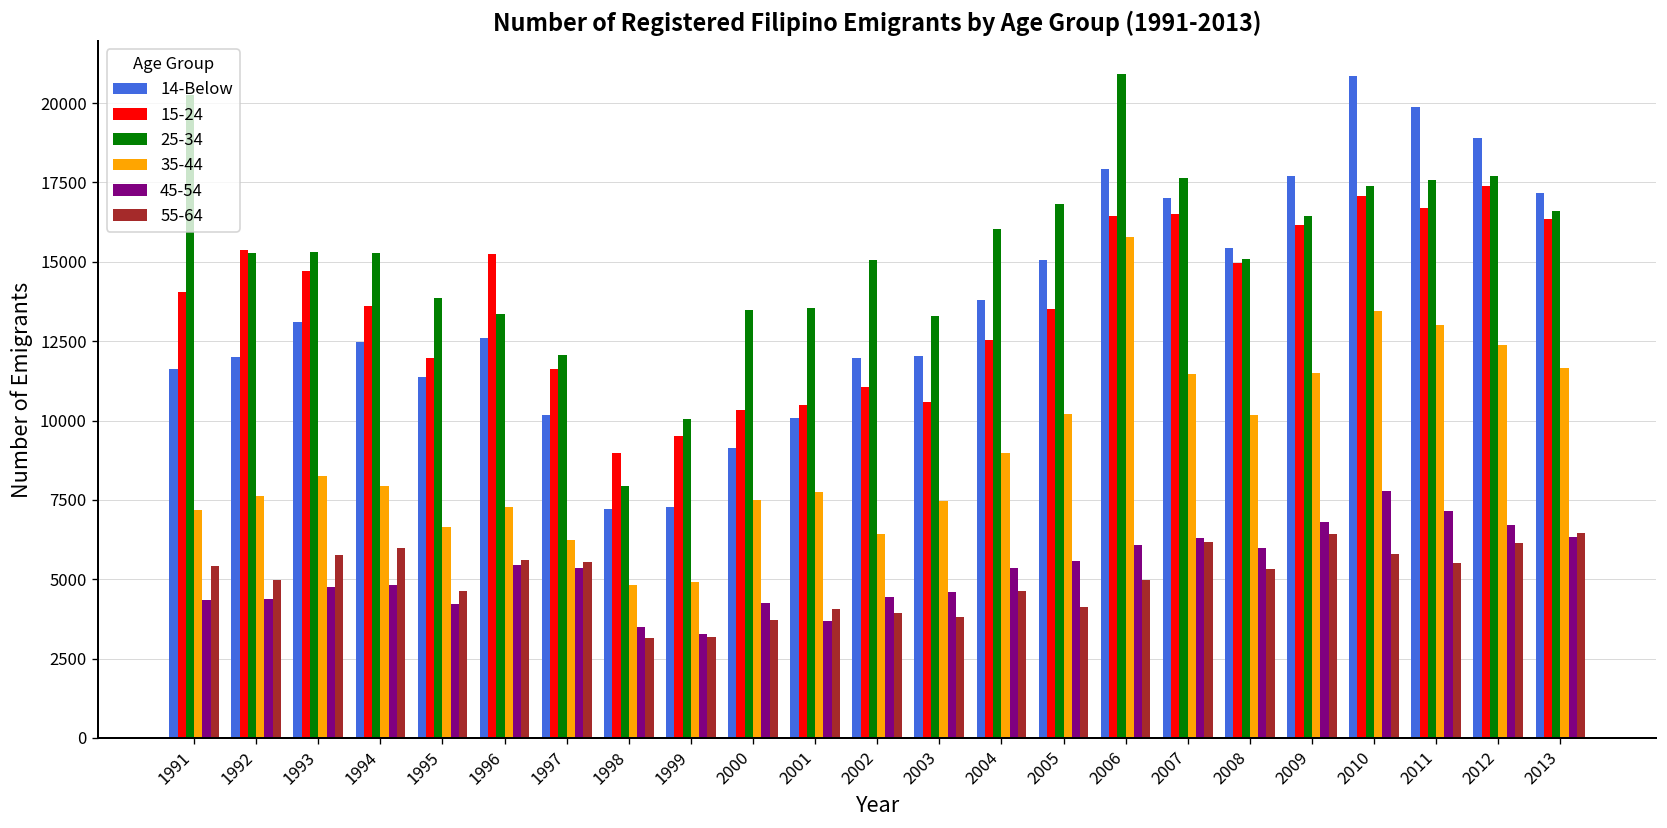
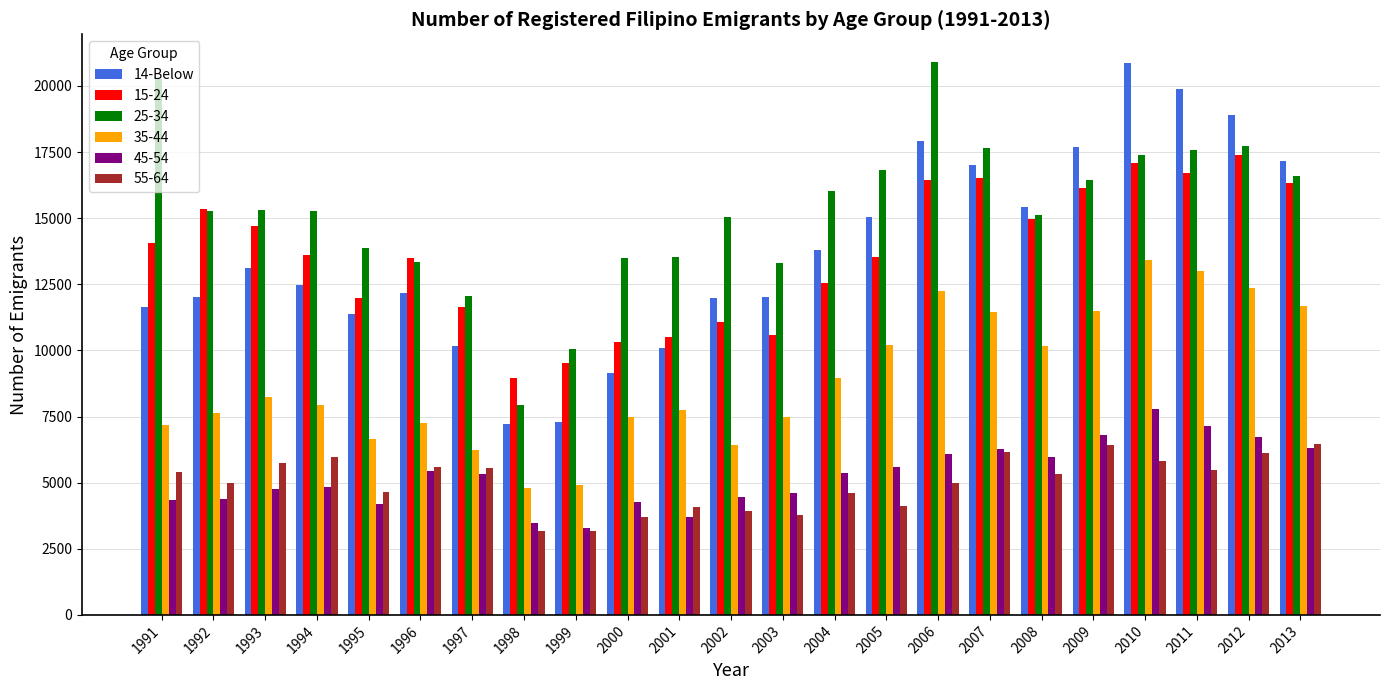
  {
    "14-Below": {
      "1991": 11600,
      "1992": 12000,
      "1993": 13100,
      "1994": 12500,
      "1995": 11400,
-     "1996": 12600,
+     "1996": 12200,
      "1997": 10200,
      "1998": 7200,
      "1999": 7300,
      "2000": 9100,
      "2001": 10100,
      "2002": 12000,
      "2003": 12000,
      "2004": 13800,
      "2005": 15100,
      "2006": 17900,
      "2007": 17000,
      "2008": 15400,
      "2009": 17700,
      "2010": 20900,
      "2011": 19900,
      "2012": 18900,
      "2013": 17200
    },
    "15-24": {
      "1991": 14000,
      "1992": 15400,
      "1993": 14700,
      "1994": 13600,
      "1995": 12000,
-     "1996": 15200,
+     "1996": 13500,
      "1997": 11600,
      "1998": 9000,
      "1999": 9500,
      "2000": 10300,
      "2001": 10500,
      "2002": 11100,
      "2003": 10600,
      "2004": 12500,
      "2005": 13500,
      "2006": 16400,
      "2007": 16500,
      "2008": 15000,
      "2009": 16200,
      "2010": 17100,
      "2011": 16700,
      "2012": 17400,
      "2013": 16300
    },
    "25-34": {
      "1992": 15300,
      "1993": 15300,
      "1994": 15300,
      "1995": 13900,
      "1996": 13400,
      "1997": 12100,
      "1998": 7900,
      "1999": 10000,
      "2000": 13500,
      "2001": 13500,
      "2002": 15000,
      "2003": 13300,
      "2004": 16000,
      "2005": 16800,
      "2006": 20900,
      "2007": 17600,
      "2008": 15100,
      "2009": 16400,
      "2010": 17400,
      "2011": 17600,
      "2012": 17700,
      "2013": 16600
    },
    "35-44": {
      "1991": 7200,
      "1992": 7600,
      "1993": 8300,
      "1994": 7900,
      "1995": 6600,
      "1996": 7300,
      "1997": 6200,
      "1998": 4800,
      "1999": 4900,
      "2000": 7500,
      "2001": 7700,
      "2002": 6400,
      "2003": 7500,
      "2004": 9000,
      "2005": 10200,
-     "2006": 15800,
+     "2006": 12300,
      "2007": 11500,
      "2008": 10200,
      "2009": 11500,
      "2010": 13400,
      "2011": 13000,
      "2012": 12400,
      "2013": 11700
    },
    "45-54": {
      "1991": 4300,
      "1992": 4400,
      "1993": 4800,
      "1994": 4800,
      "1995": 4200,
      "1996": 5400,
      "1997": 5300,
      "1998": 3500,
      "1999": 3300,
      "2000": 4300,
      "2001": 3700,
      "2002": 4500,
      "2003": 4600,
      "2004": 5400,
      "2005": 5600,
      "2006": 6100,
      "2007": 6300,
      "2008": 6000,
      "2009": 6800,
      "2010": 7800,
      "2011": 7200,
      "2012": 6700,
      "2013": 6300
    },
    "55-64": {
      "1991": 5400,
      "1992": 5000,
      "1993": 5800,
      "1994": 6000,
      "1995": 4600,
      "1996": 5600,
      "1997": 5500,
      "1998": 3200,
      "1999": 3200,
      "2000": 3700,
      "2001": 4100,
      "2002": 3900,
      "2003": 3800,
      "2004": 4600,
      "2005": 4100,
      "2006": 5000,
      "2007": 6200,
      "2008": 5300,
      "2009": 6400,
      "2010": 5800,
      "2011": 5500,
      "2012": 6100,
      "2013": 6500
    }
  }
